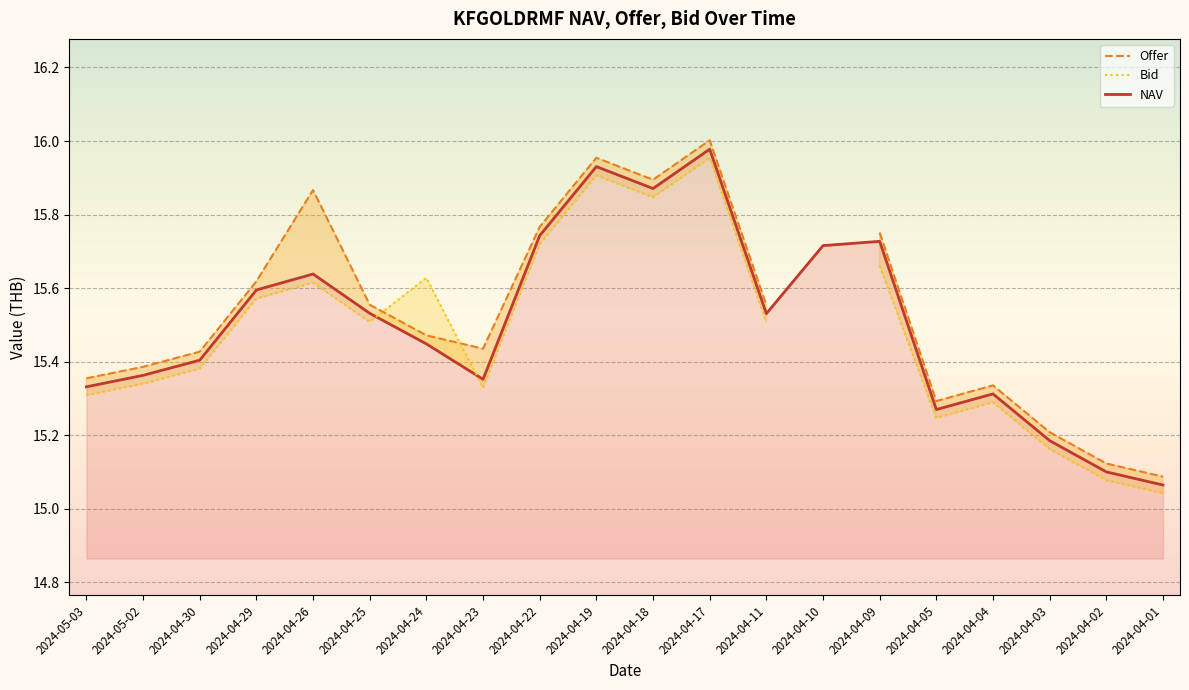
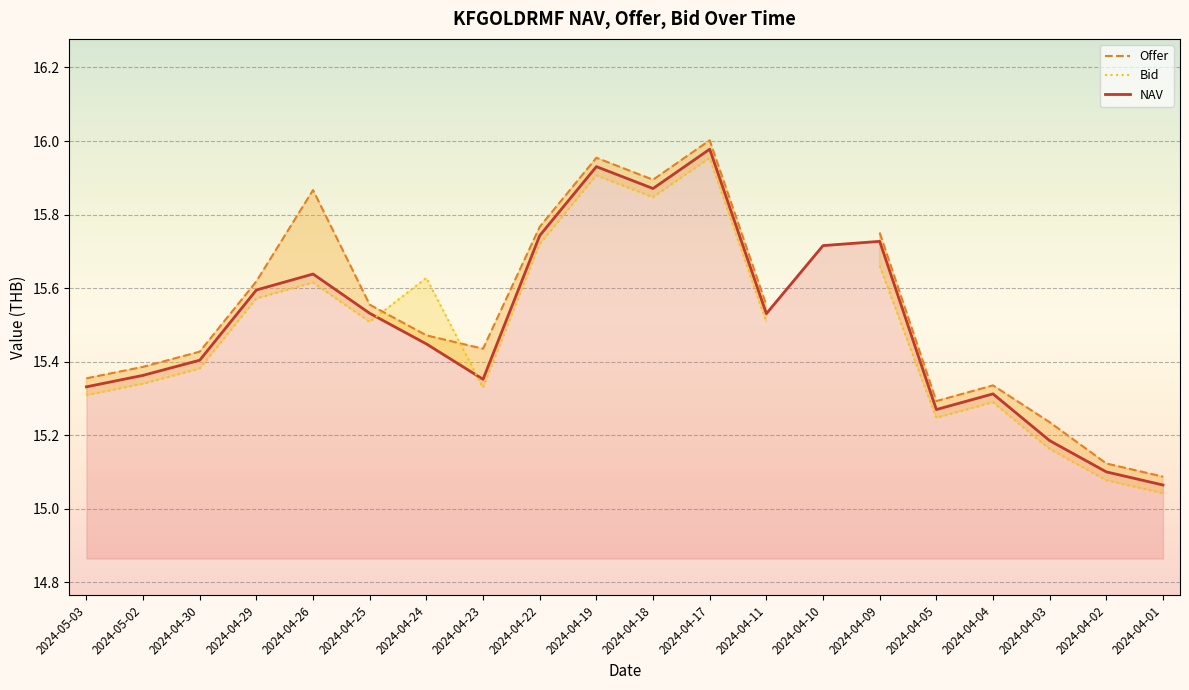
  {
    "Offer": {
      "2024-05-03": 15.35,
      "2024-05-02": 15.39,
      "2024-04-30": 15.43,
      "2024-04-29": 15.62,
      "2024-04-26": 15.87,
      "2024-04-25": 15.55,
      "2024-04-24": 15.47,
      "2024-04-23": 15.44,
      "2024-04-22": 15.77,
      "2024-04-19": 15.95,
      "2024-04-18": 15.89,
      "2024-04-17": 16.00,
      "2024-04-11": 15.55,
      "2024-04-09": 15.75,
      "2024-04-05": 15.29,
      "2024-04-04": 15.34,
-     "2024-04-03": 15.21,
+     "2024-04-03": 15.24,
      "2024-04-02": 15.12,
      "2024-04-01": 15.09
    },
    "Bid": {
      "2024-05-03": 15.31,
      "2024-05-02": 15.34,
      "2024-04-30": 15.38,
      "2024-04-29": 15.57,
      "2024-04-26": 15.61,
      "2024-04-25": 15.51,
      "2024-04-24": 15.63,
      "2024-04-23": 15.33,
      "2024-04-22": 15.72,
      "2024-04-19": 15.91,
      "2024-04-18": 15.85,
      "2024-04-17": 15.95,
      "2024-04-11": 15.51,
      "2024-04-09": 15.66,
      "2024-04-05": 15.25,
      "2024-04-04": 15.29,
      "2024-04-03": 15.16,
      "2024-04-02": 15.08,
      "2024-04-01": 15.04
    }
  }
